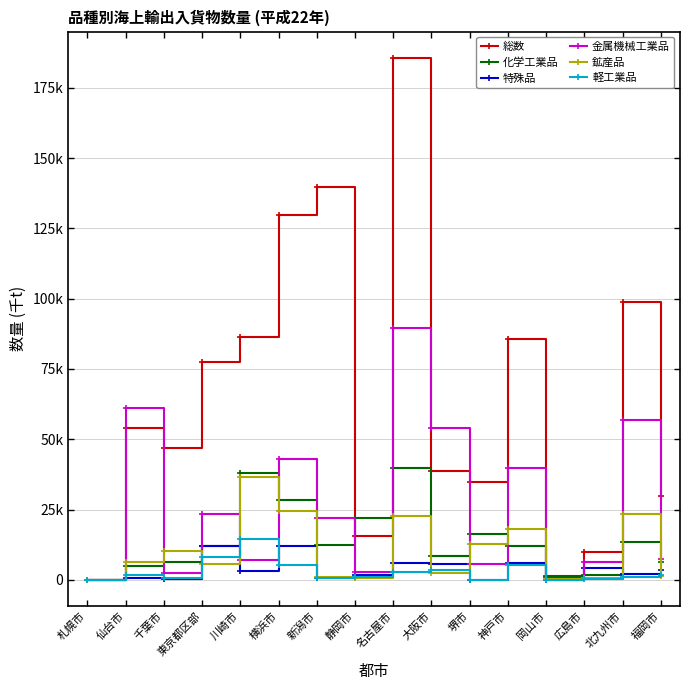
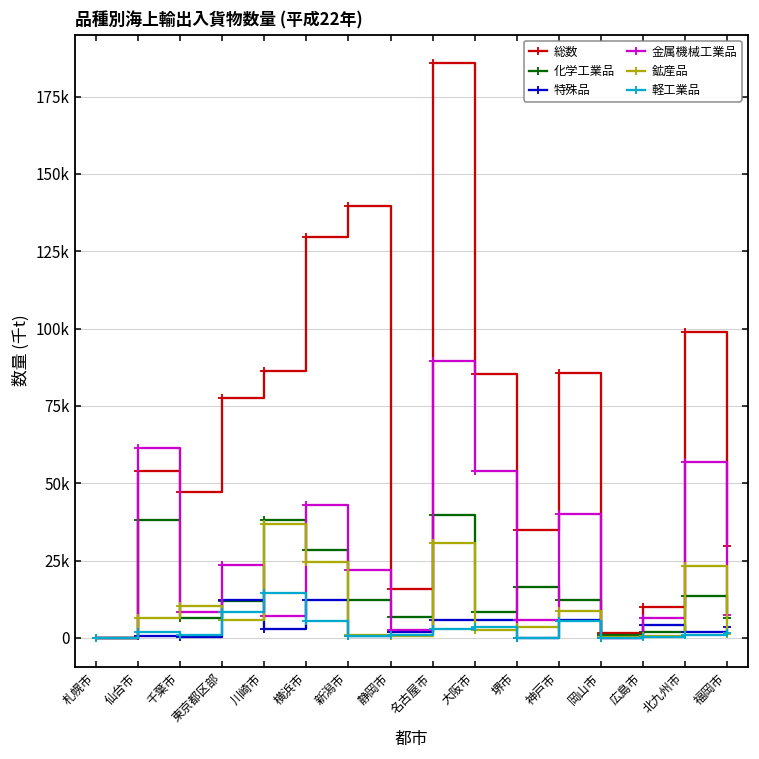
  {
    "総数": {
      "仙台市": 54000,
      "千葉市": 47000,
      "東京都区部": 78000,
      "川崎市": 86000,
      "横浜市": 130000,
      "新潟市": 140000,
      "静岡市": 16000,
      "名古屋市": 186000,
-     "大阪市": 39000,
+     "大阪市": 85000,
      "堺市": 35000,
      "神戸市": 86000,
      "広島市": 10000,
      "北九州市": 99000,
      "福岡市": 30000
    },
    "化学工業品": {
-     "仙台市": 5000,
+     "仙台市": 38000,
      "千葉市": 6000,
      "川崎市": 38000,
      "横浜市": 28000,
      "新潟市": 12000,
-     "静岡市": 22000,
+     "静岡市": 7000,
      "名古屋市": 40000,
      "大阪市": 8000,
      "堺市": 16000,
      "神戸市": 12000,
      "広島市": 2000,
      "北九州市": 14000
    },
    "特殊品": {
      "仙台市": 1000,
      "川崎市": 3000,
      "横浜市": 12000,
      "名古屋市": 6000,
      "大阪市": 6000,
      "広島市": 4000,
      "北九州市": 2000,
      "福岡市": 3000
    },
    "金属機械工業品": {
      "仙台市": 61000,
-     "千葉市": 2000,
+     "千葉市": 8000,
      "東京都区部": 23000,
      "川崎市": 7000,
      "横浜市": 43000,
      "新潟市": 22000,
      "名古屋市": 89000,
      "大阪市": 54000,
      "堺市": 6000,
      "神戸市": 40000,
      "広島市": 6000,
      "北九州市": 57000
    },
    "鉱産品": {
      "仙台市": 6000,
      "千葉市": 10000,
      "東京都区部": 6000,
      "川崎市": 37000,
      "横浜市": 25000,
-     "名古屋市": 23000,
+     "名古屋市": 31000,
      "大阪市": 2000,
-     "堺市": 13000,
-     "神戸市": 18000,
+     "堺市": 4000,
+     "神戸市": 9000,
      "北九州市": 23000
    },
    "軽工業品": {
      "仙台市": 2000,
      "東京都区部": 8000,
      "川崎市": 14000,
      "横浜市": 5000,
      "名古屋市": 3000,
      "大阪市": 4000,
      "北九州市": 1000
    }
  }
